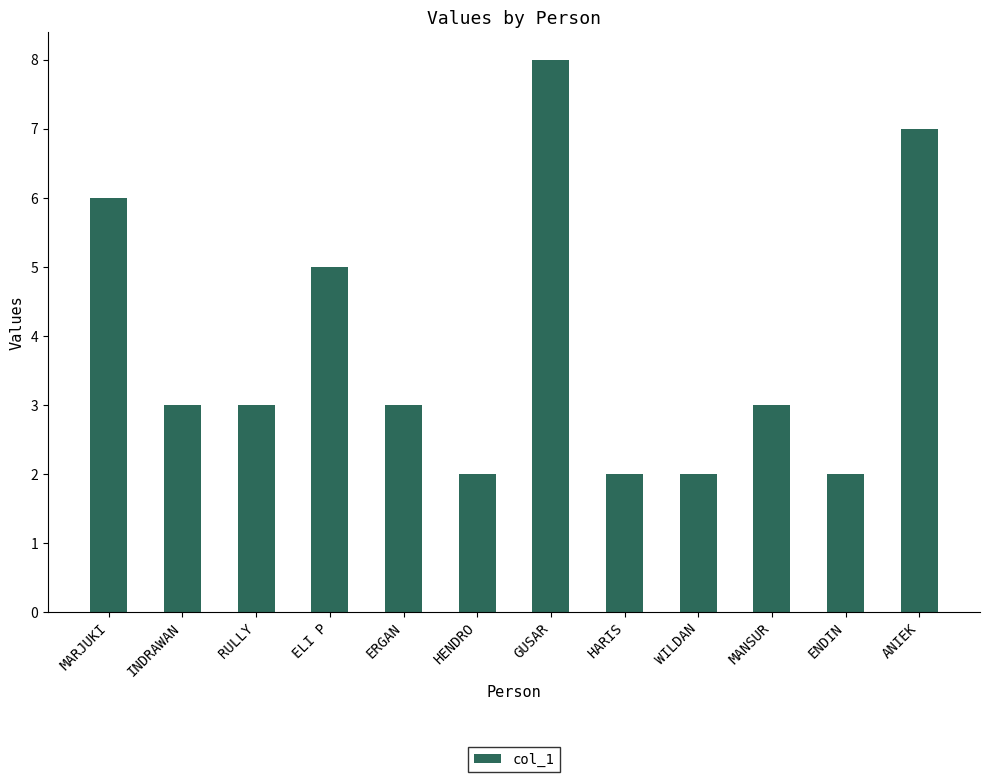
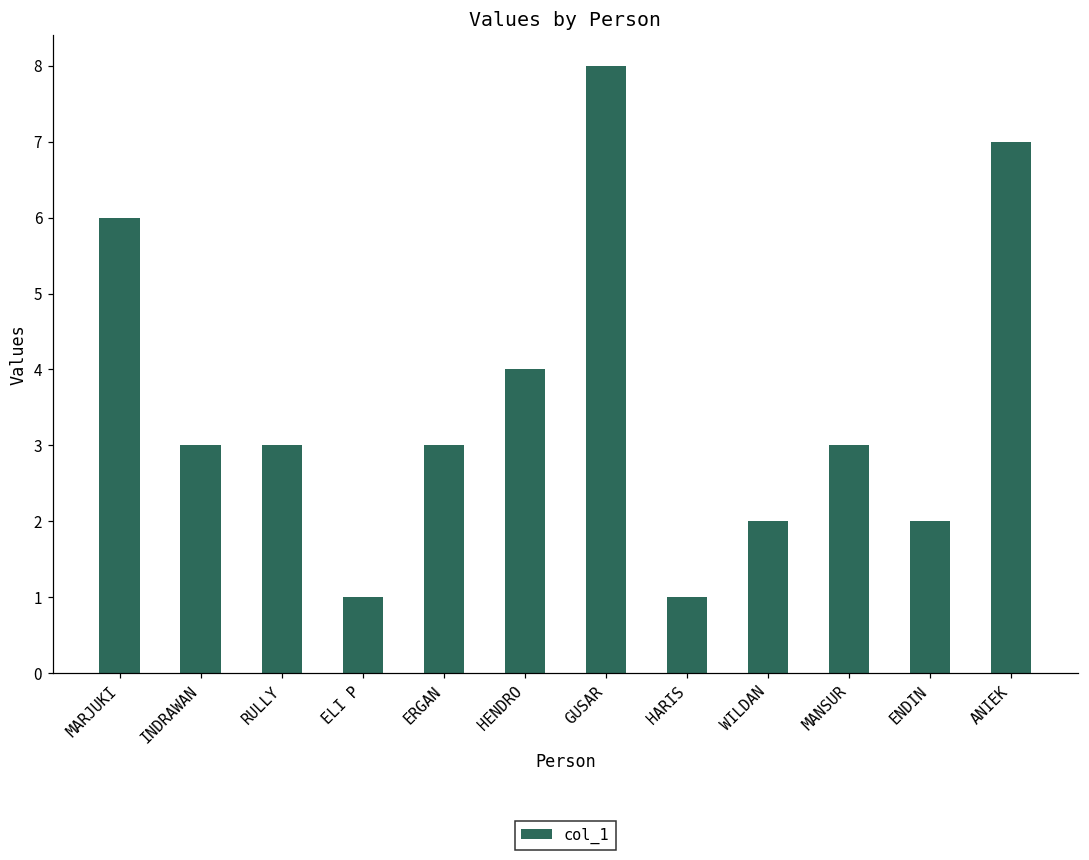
  {
    "MARJUKI": 6,
    "INDRAWAN": 3,
    "RULLY": 3,
-   "ELI P": 5,
+   "ELI P": 1,
    "ERGAN": 3,
-   "HENDRO": 2,
+   "HENDRO": 4,
    "GUSAR": 8,
-   "HARIS": 2,
+   "HARIS": 1,
    "WILDAN": 2,
    "MANSUR": 3,
    "ENDIN": 2,
    "ANIEK": 7
  }
